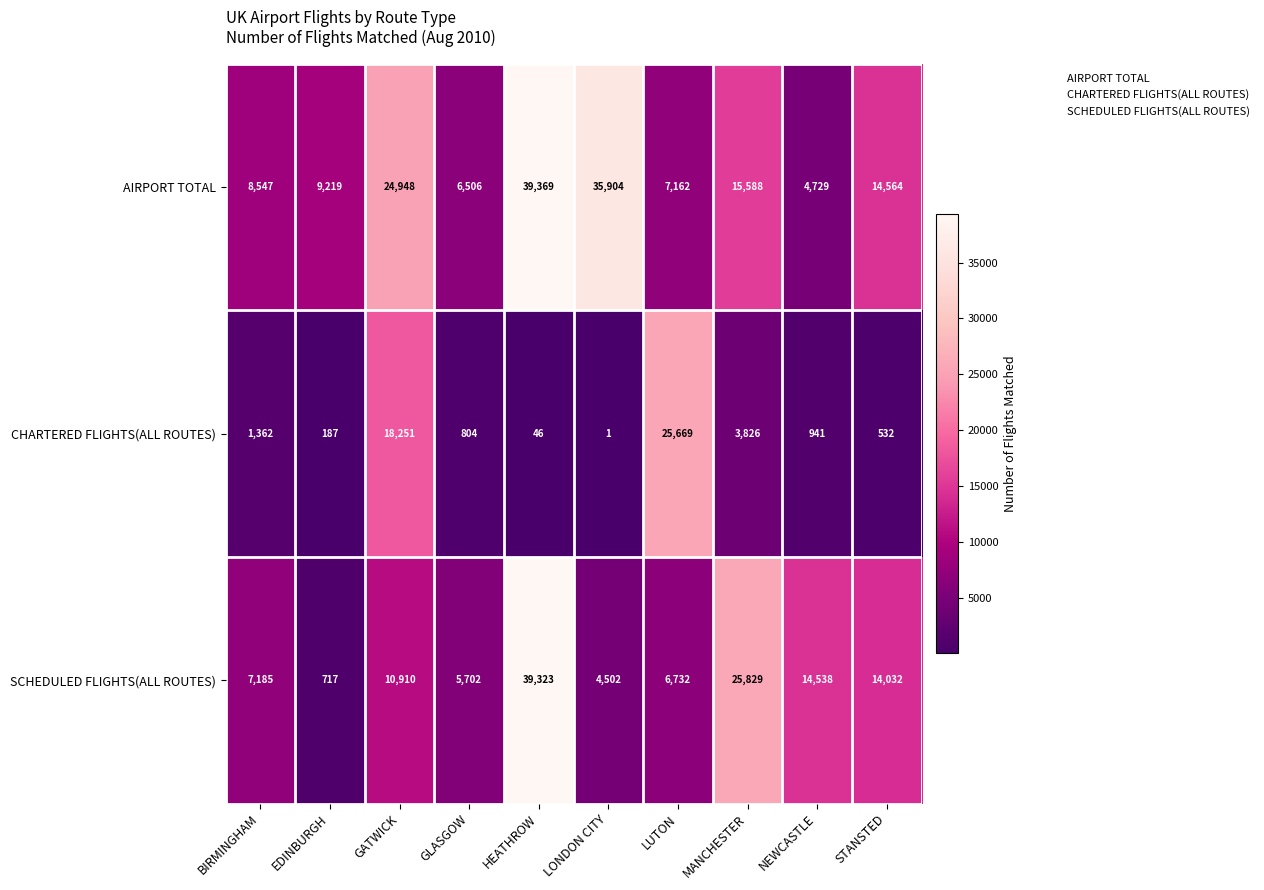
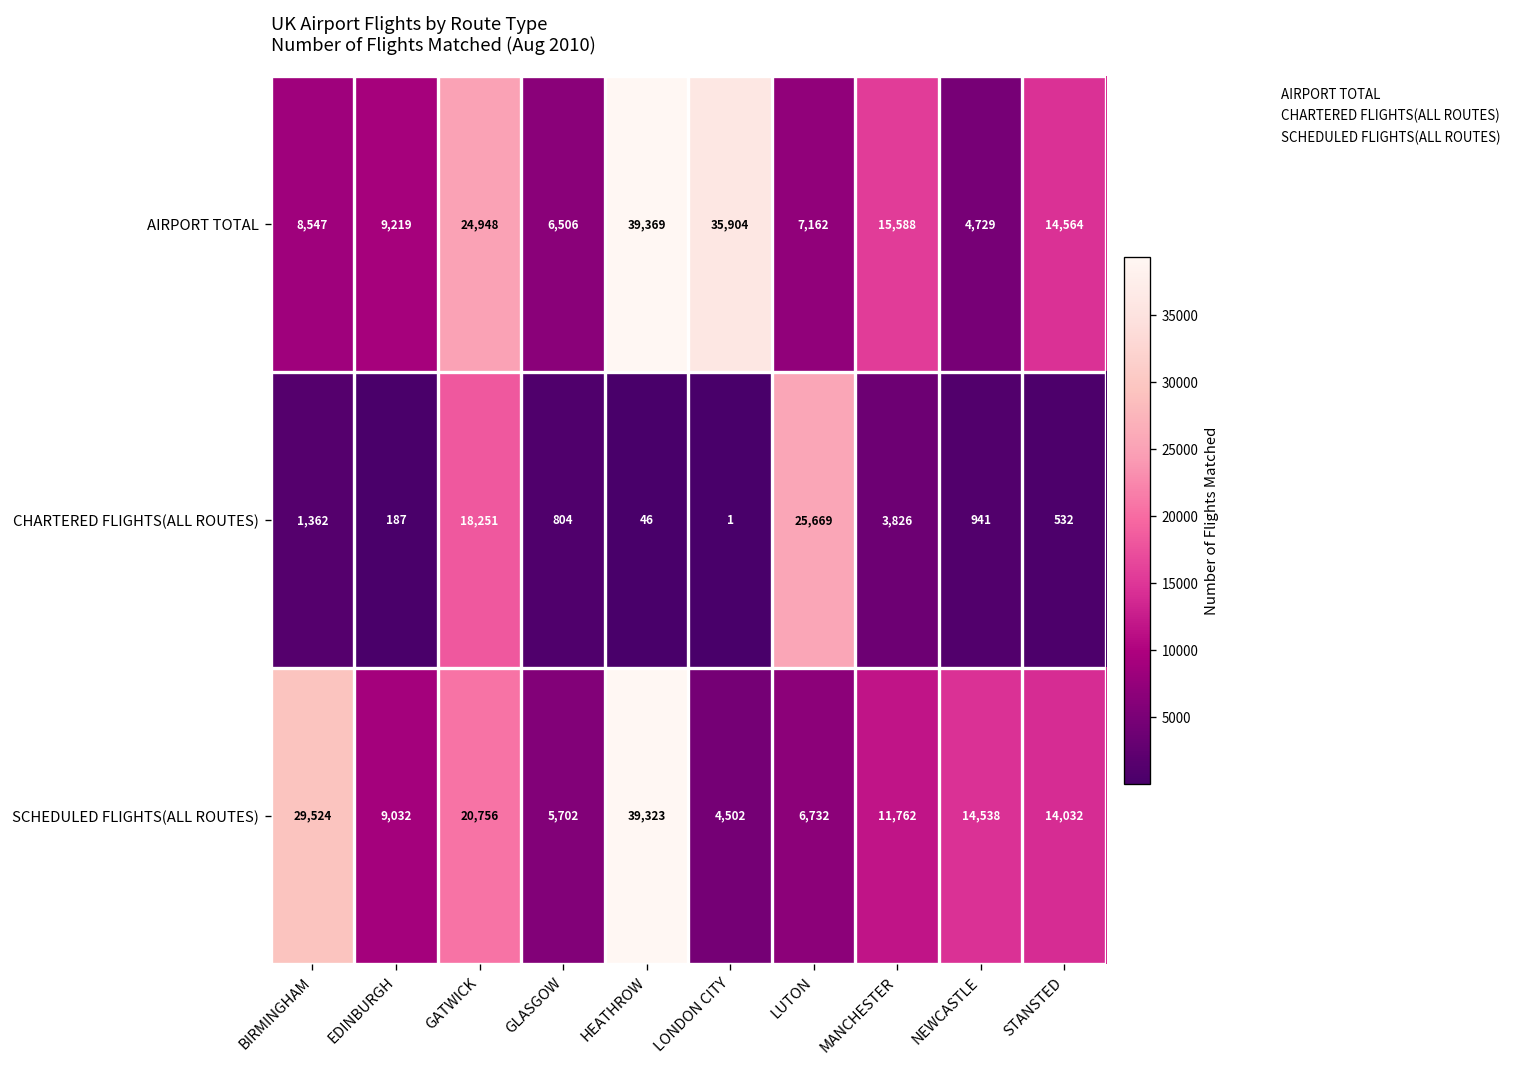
  {
    "AIRPORT TOTAL": {
      "BIRMINGHAM": "8,547",
      "EDINBURGH": "9,219",
      "GATWICK": "24,948",
      "GLASGOW": "6,506",
      "HEATHROW": "39,369",
      "LONDON CITY": "35,904",
      "LUTON": "7,162",
      "MANCHESTER": "15,588",
      "NEWCASTLE": "4,729",
      "STANSTED": "14,564"
    },
    "CHARTERED FLIGHTS(ALL ROUTES)": {
      "BIRMINGHAM": "1,362",
      "EDINBURGH": "187",
      "GATWICK": "18,251",
      "GLASGOW": "804",
      "HEATHROW": "46",
      "LONDON CITY": "1",
      "LUTON": "25,669",
      "MANCHESTER": "3,826",
      "NEWCASTLE": "941",
      "STANSTED": "532"
    },
    "SCHEDULED FLIGHTS(ALL ROUTES)": {
-     "BIRMINGHAM": "7,185",
-     "EDINBURGH": "717",
-     "GATWICK": "10,910",
+     "BIRMINGHAM": "29,524",
+     "EDINBURGH": "9,032",
+     "GATWICK": "20,756",
      "GLASGOW": "5,702",
      "HEATHROW": "39,323",
      "LONDON CITY": "4,502",
      "LUTON": "6,732",
-     "MANCHESTER": "25,829",
+     "MANCHESTER": "11,762",
      "NEWCASTLE": "14,538",
      "STANSTED": "14,032"
    }
  }
